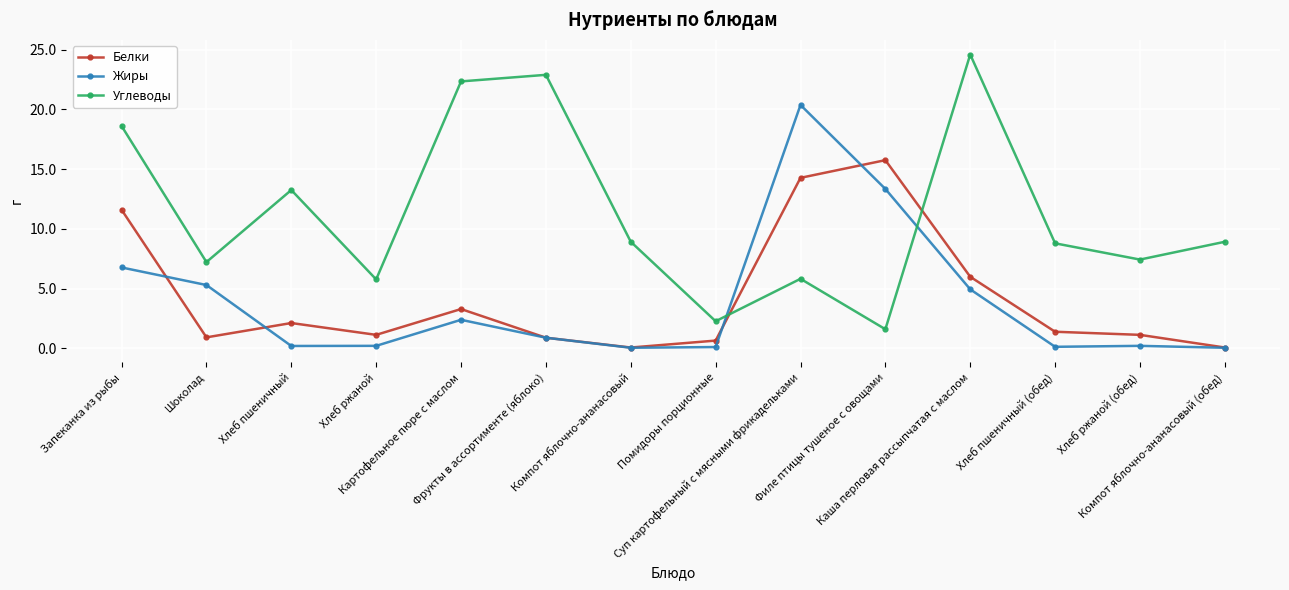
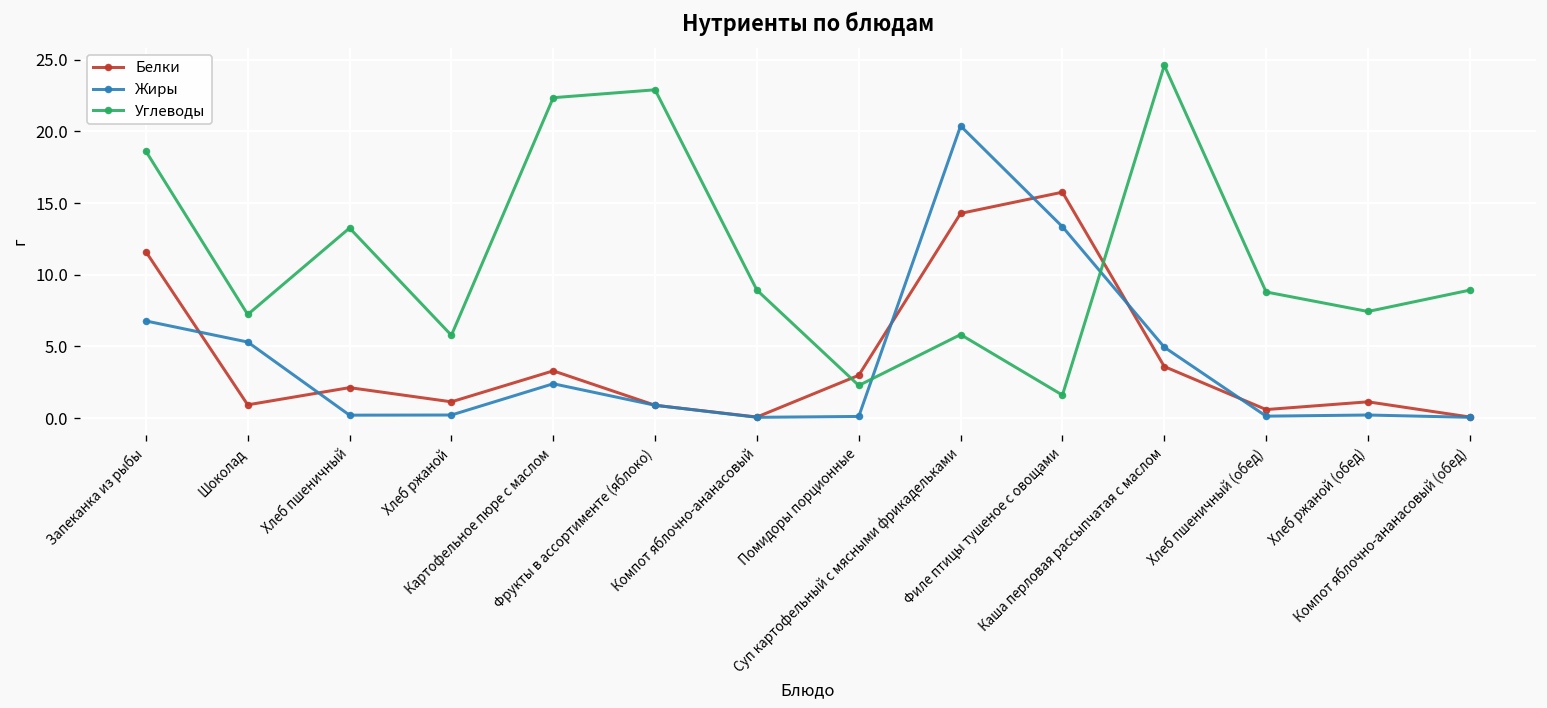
  {
    "Белки": {
      "Запеканка из рыбы": 11.6,
      "Шоколад": 0.9,
      "Хлеб пшеничный": 2.1,
      "Хлеб ржаной": 1.1,
      "Картофельное пюре с маслом": 3.3,
-     "Помидоры порционные": 0.7,
+     "Помидоры порционные": 3.0,
      "Суп картофельный с мясными фрикадельками": 14.3,
      "Филе птицы тушеное с овощами": 15.8,
-     "Каша перловая рассыпчатая с маслом": 6.0,
-     "Хлеб пшеничный (обед)": 1.4,
+     "Каша перловая рассыпчатая с маслом": 3.6,
+     "Хлеб пшеничный (обед)": 0.6,
      "Хлеб ржаной (обед)": 1.1
    },
    "Жиры": {
      "Запеканка из рыбы": 6.8,
      "Шоколад": 5.3,
      "Хлеб пшеничный": 0.2,
      "Хлеб ржаной": 0.2,
      "Картофельное пюре с маслом": 2.4,
      "Помидоры порционные": 0.1,
      "Суп картофельный с мясными фрикадельками": 20.4,
      "Филе птицы тушеное с овощами": 13.4,
      "Каша перловая рассыпчатая с маслом": 5.0,
      "Хлеб пшеничный (обед)": 0.1,
      "Хлеб ржаной (обед)": 0.2
    },
    "Углеводы": {
      "Запеканка из рыбы": 18.6,
      "Шоколад": 7.2,
      "Хлеб пшеничный": 13.3,
      "Хлеб ржаной": 5.8,
      "Картофельное пюре с маслом": 22.4,
      "Фрукты в ассортименте (яблоко)": 22.9,
      "Компот яблочно-ананасовый": 8.9,
      "Помидоры порционные": 2.3,
      "Суп картофельный с мясными фрикадельками": 5.8,
      "Филе птицы тушеное с овощами": 1.6,
      "Каша перловая рассыпчатая с маслом": 24.6,
      "Хлеб пшеничный (обед)": 8.8,
      "Хлеб ржаной (обед)": 7.4,
      "Компот яблочно-ананасовый (обед)": 8.9
    }
  }
